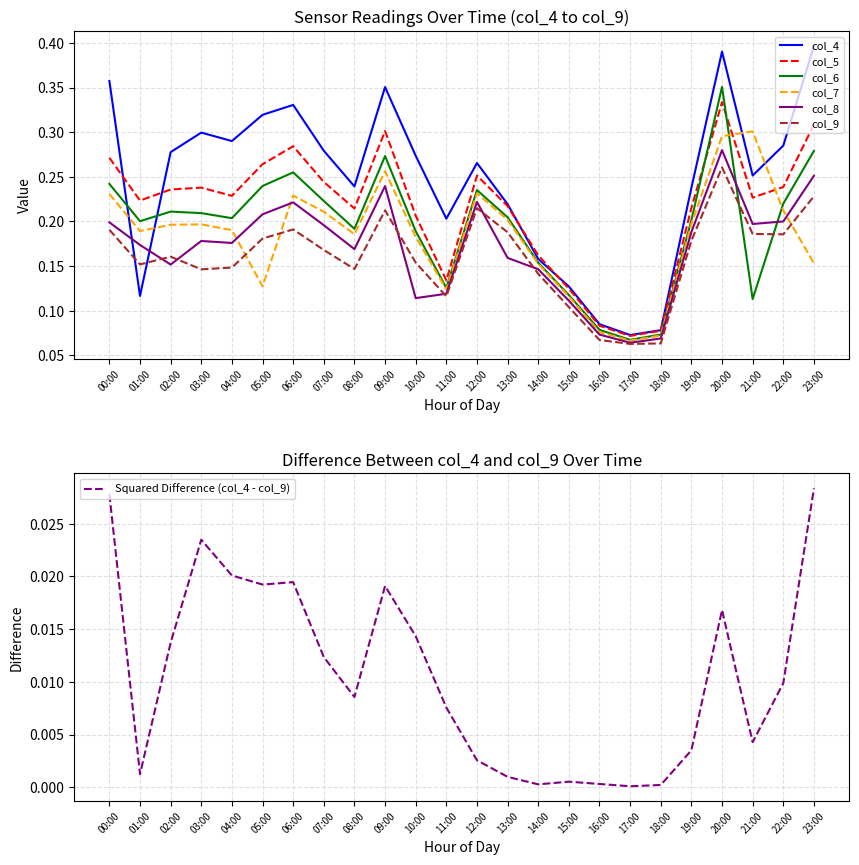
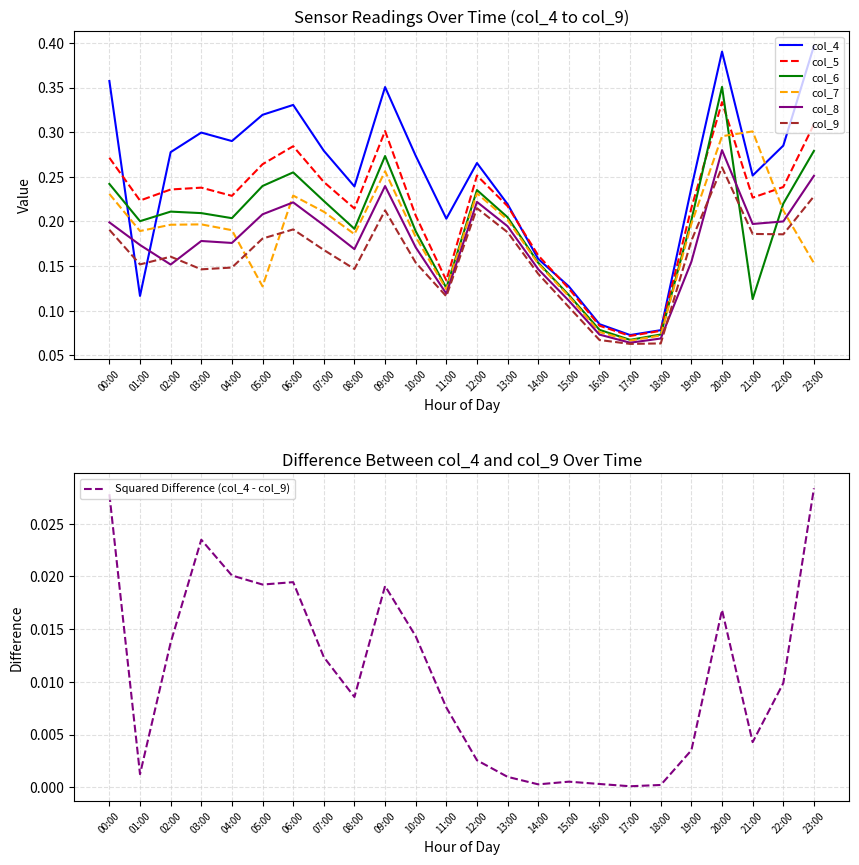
  {
    "Sensor Readings Over Time (col_4 to col_9)": {
      "col_4": {
        "00:00": 0.36,
        "01:00": 0.12,
        "02:00": 0.28,
        "03:00": 0.30,
        "04:00": 0.29,
        "05:00": 0.32,
        "06:00": 0.33,
        "07:00": 0.28,
        "08:00": 0.24,
        "09:00": 0.35,
        "10:00": 0.27,
        "11:00": 0.20,
        "12:00": 0.27,
        "14:00": 0.16,
        "19:00": 0.24,
        "20:00": 0.39,
        "21:00": 0.25,
        "22:00": 0.29
      },
      "col_5": {
        "00:00": 0.27,
        "01:00": 0.22,
        "02:00": 0.24,
        "03:00": 0.24,
        "04:00": 0.23,
        "05:00": 0.26,
        "06:00": 0.28,
        "07:00": 0.24,
        "08:00": 0.21,
        "09:00": 0.30,
        "10:00": 0.21,
        "11:00": 0.13,
        "12:00": 0.25,
        "14:00": 0.16,
        "19:00": 0.22,
        "20:00": 0.33,
        "21:00": 0.23,
        "22:00": 0.24
      },
      "col_6": {
        "00:00": 0.24,
        "01:00": 0.20,
        "02:00": 0.21,
        "03:00": 0.21,
        "04:00": 0.20,
        "05:00": 0.24,
        "06:00": 0.26,
        "07:00": 0.22,
        "08:00": 0.19,
        "09:00": 0.27,
        "10:00": 0.19,
        "12:00": 0.24,
        "13:00": 0.20,
        "19:00": 0.20,
        "20:00": 0.35,
        "21:00": 0.11,
        "22:00": 0.22,
        "23:00": 0.28
      },
      "col_7": {
        "00:00": 0.23,
        "01:00": 0.19,
        "02:00": 0.20,
        "03:00": 0.20,
        "04:00": 0.19,
        "05:00": 0.13,
        "06:00": 0.23,
        "07:00": 0.21,
        "08:00": 0.19,
        "09:00": 0.26,
        "10:00": 0.18,
        "12:00": 0.23,
        "13:00": 0.20,
        "19:00": 0.20,
        "20:00": 0.30,
        "21:00": 0.30,
        "22:00": 0.21,
        "23:00": 0.15
      },
      "col_8": {
        "00:00": 0.20,
        "01:00": 0.17,
        "02:00": 0.15,
        "03:00": 0.18,
        "04:00": 0.18,
        "05:00": 0.21,
        "06:00": 0.22,
        "07:00": 0.20,
        "08:00": 0.17,
        "09:00": 0.24,
-       "10:00": 0.11,
+       "10:00": 0.17,
        "11:00": 0.12,
        "12:00": 0.22,
-       "13:00": 0.16,
+       "13:00": 0.19,
        "14:00": 0.15,
        "15:00": 0.11,
        "18:00": 0.07,
-       "19:00": 0.19,
+       "19:00": 0.15,
        "20:00": 0.28,
        "21:00": 0.20,
        "22:00": 0.20,
        "23:00": 0.25
      },
      "col_9": {
        "00:00": 0.19,
        "01:00": 0.15,
        "02:00": 0.16,
        "03:00": 0.15,
        "04:00": 0.15,
        "05:00": 0.18,
        "06:00": 0.19,
        "07:00": 0.17,
        "08:00": 0.15,
        "09:00": 0.21,
        "10:00": 0.15,
        "11:00": 0.12,
        "12:00": 0.21,
        "13:00": 0.19,
        "14:00": 0.14,
        "15:00": 0.10,
        "16:00": 0.07,
        "18:00": 0.06,
        "19:00": 0.18,
        "20:00": 0.26,
        "21:00": 0.19,
        "22:00": 0.19,
        "23:00": 0.23
      }
    },
    "Difference Between col_4 and col_9 Over Time": {
      "01:00": 0.0012,
      "02:00": 0.0137,
      "03:00": 0.0235,
      "04:00": 0.0201,
      "05:00": 0.0192,
      "06:00": 0.0195,
      "07:00": 0.0123,
      "08:00": 0.0086,
      "09:00": 0.0191,
      "10:00": 0.0143,
      "11:00": 0.0076,
      "12:00": 0.0026,
      "13:00": 0.0010,
      "14:00": 0.0003,
      "15:00": 0.0005,
      "16:00": 0.0003,
      "17:00": 0.0001,
      "18:00": 0.0002,
      "19:00": 0.0035,
      "20:00": 0.0168,
      "21:00": 0.0043,
      "22:00": 0.0099,
      "23:00": 0.0283
    }
  }
